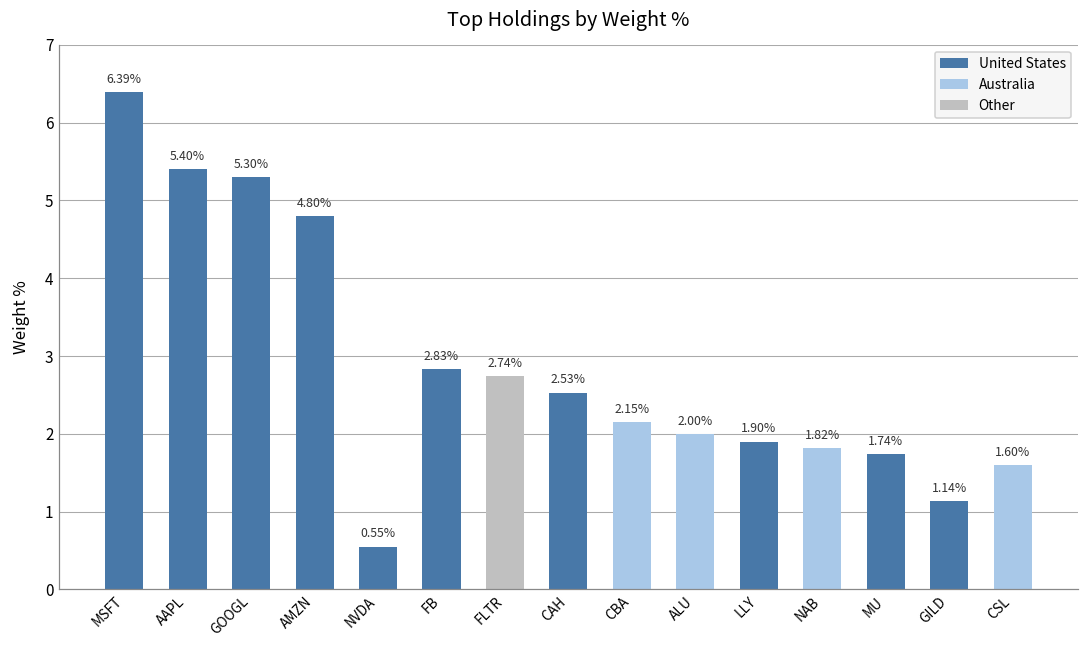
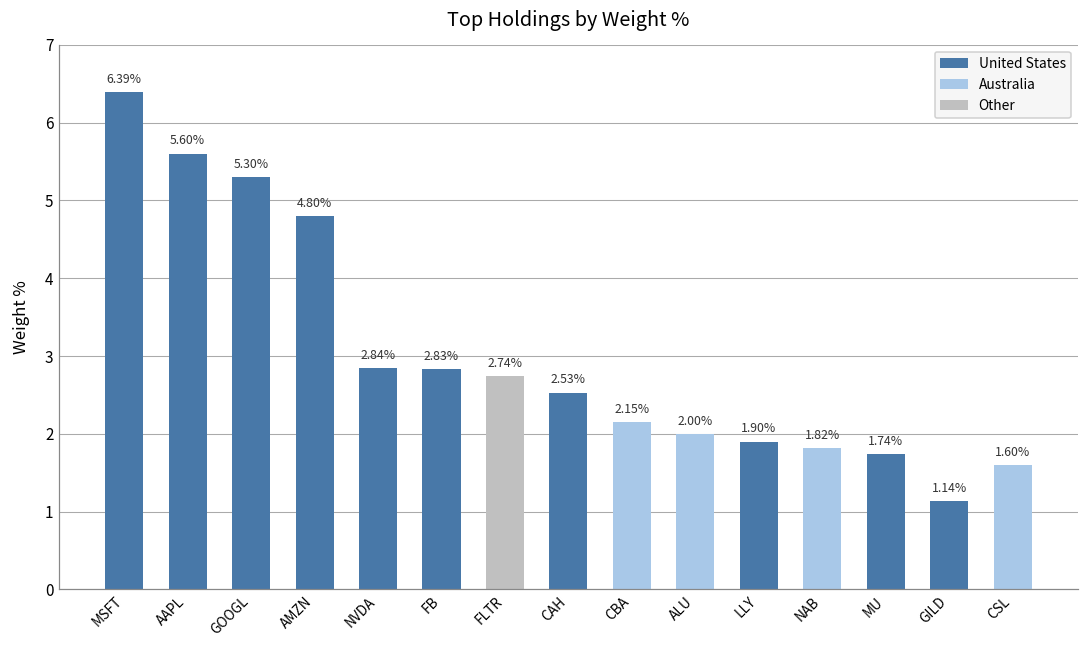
  {
    "United States": {
      "MSFT": "6.39%",
-     "AAPL": "5.40%",
+     "AAPL": "5.60%",
      "GOOGL": "5.30%",
      "AMZN": "4.80%",
-     "NVDA": "0.55%",
+     "NVDA": "2.84%",
      "FB": "2.83%",
      "CAH": "2.53%",
      "LLY": "1.90%",
      "MU": "1.74%",
      "GILD": "1.14%"
    }
  }
